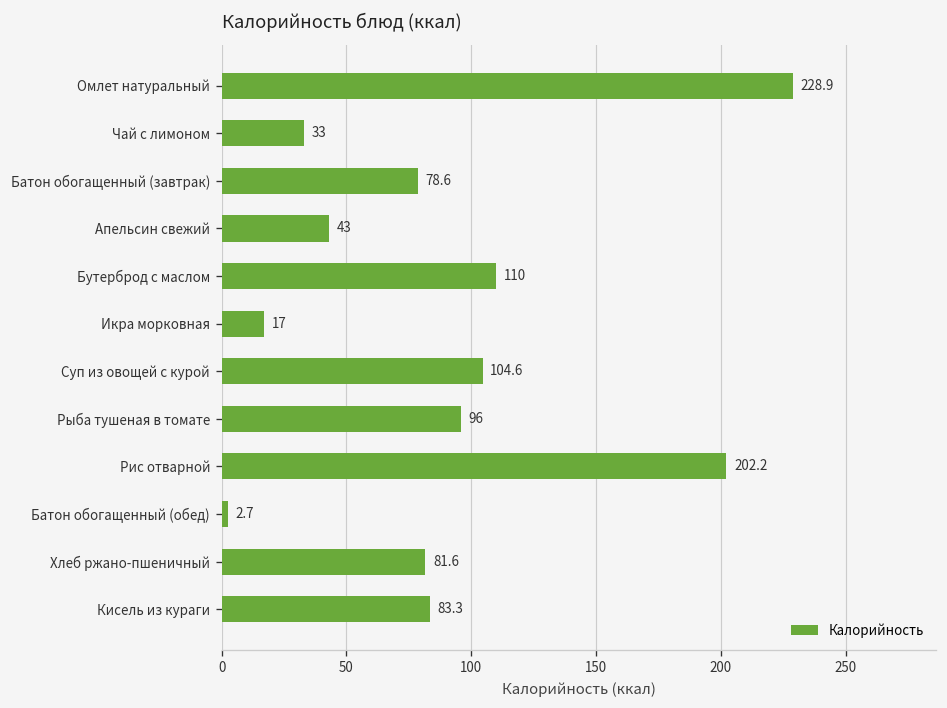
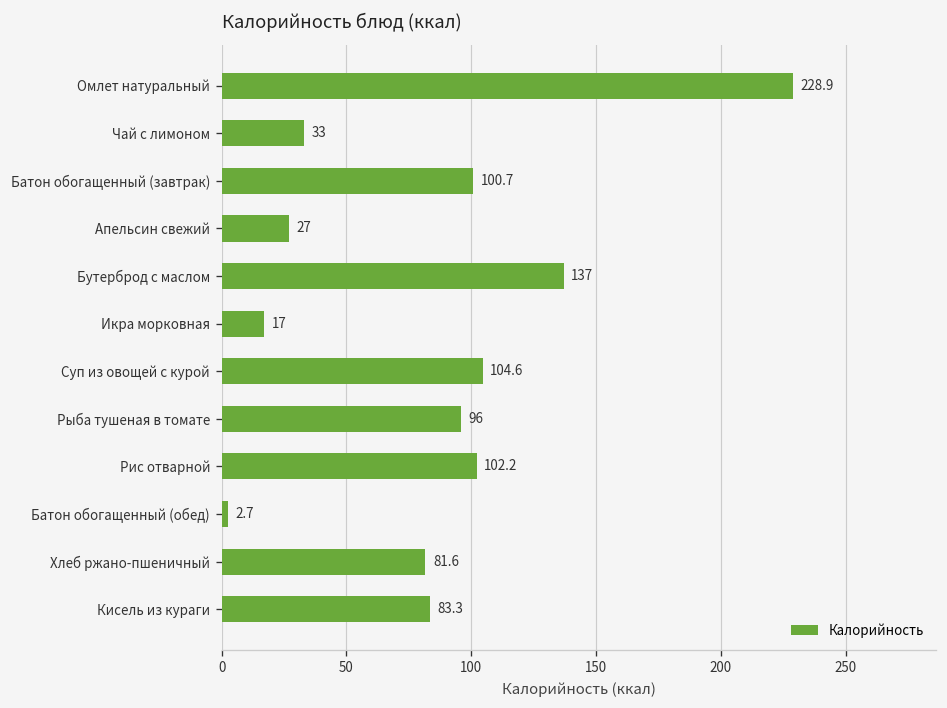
  {
    "Омлет натуральный": 228.9,
    "Чай с лимоном": 33,
-   "Батон обогащенный (завтрак)": 78.6,
-   "Апельсин свежий": 43,
-   "Бутерброд с маслом": 110,
+   "Батон обогащенный (завтрак)": 100.7,
+   "Апельсин свежий": 27,
+   "Бутерброд с маслом": 137,
    "Икра морковная": 17,
    "Суп из овощей с курой": 104.6,
    "Рыба тушеная в томате": 96,
-   "Рис отварной": 202.2,
+   "Рис отварной": 102.2,
    "Батон обогащенный (обед)": 2.7,
    "Хлеб ржано-пшеничный": 81.6,
    "Кисель из кураги": 83.3
  }
